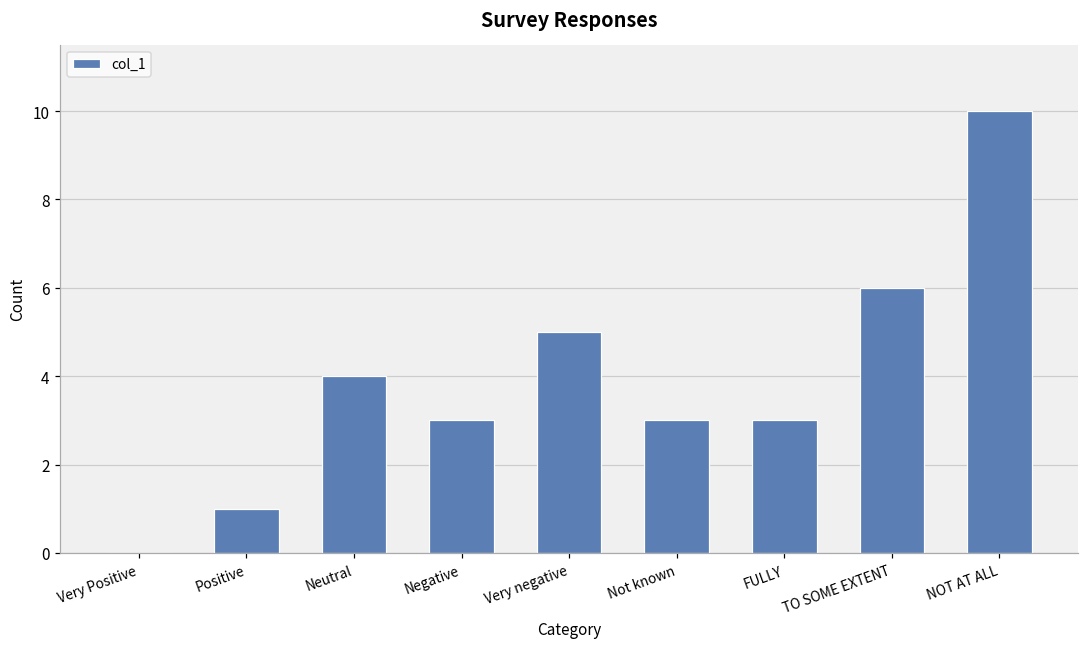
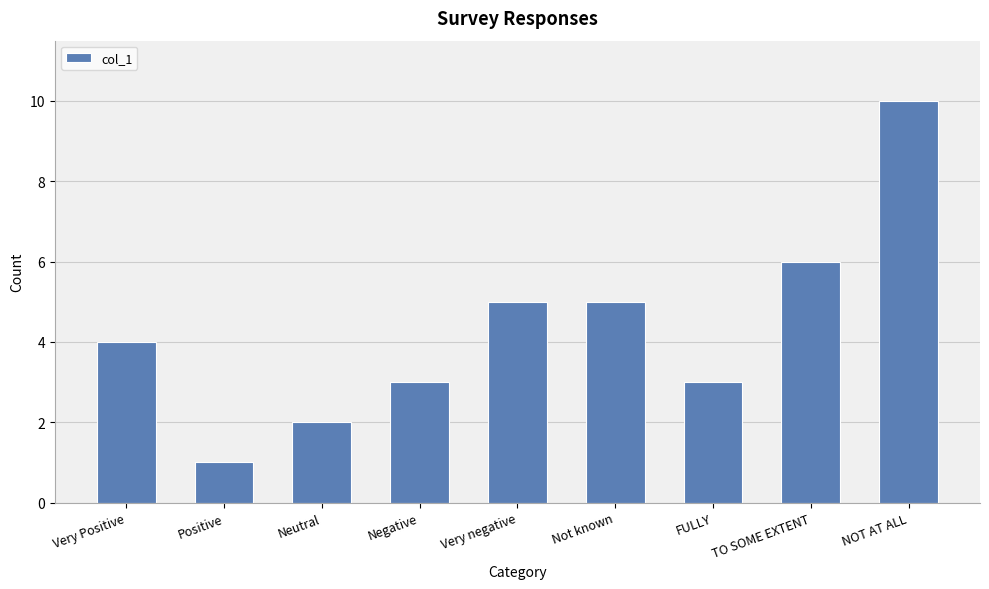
  {
-   "Very Positive": 0,
+   "Very Positive": 4,
    "Positive": 1,
-   "Neutral": 4,
+   "Neutral": 2,
    "Negative": 3,
    "Very negative": 5,
-   "Not known": 3,
+   "Not known": 5,
    "FULLY": 3,
    "TO SOME EXTENT": 6,
    "NOT AT ALL": 10
  }
